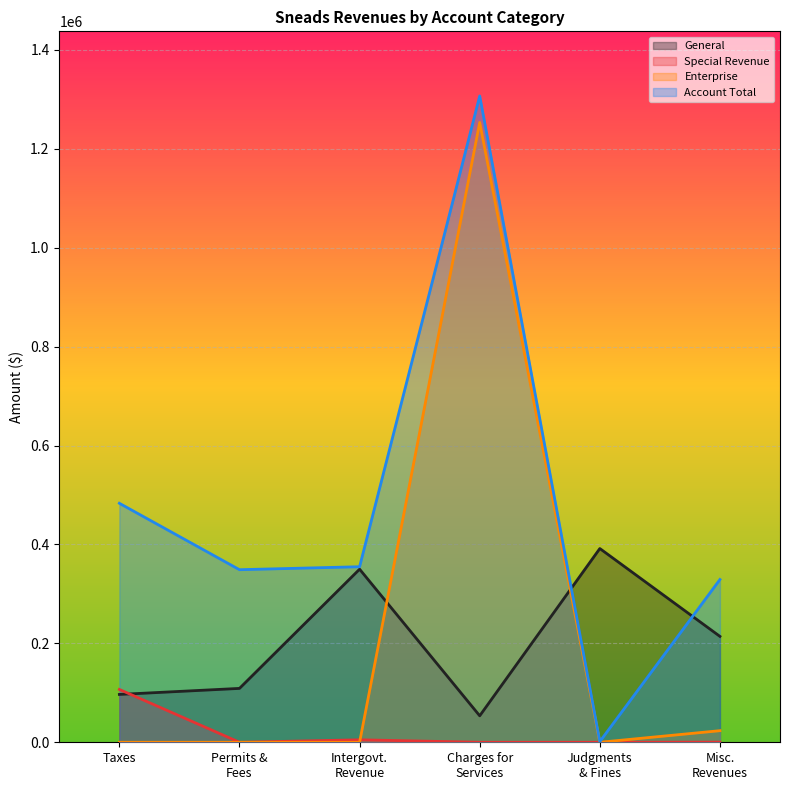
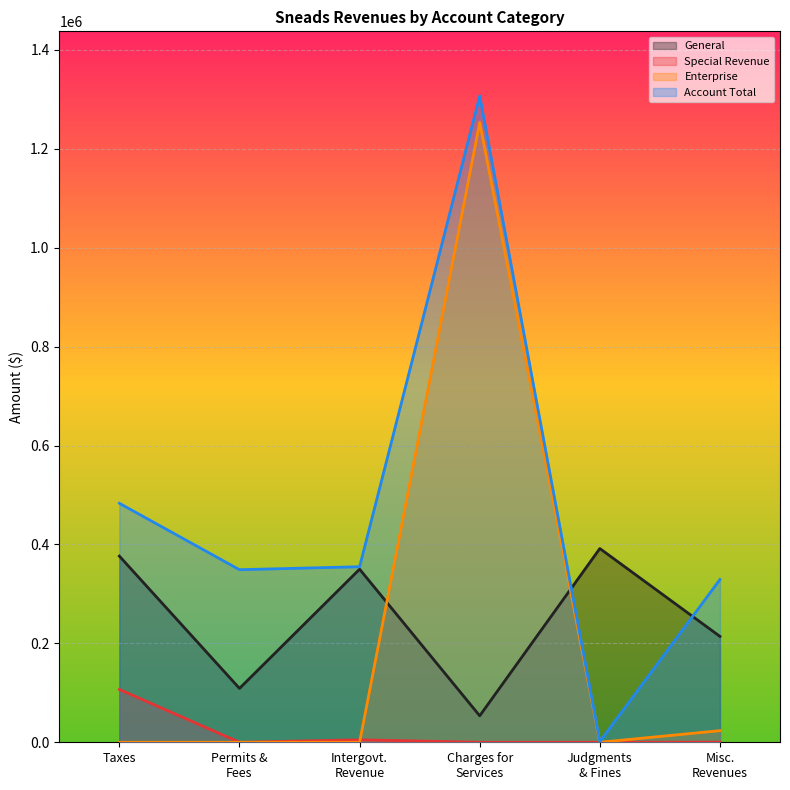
  {
    "General": {
-     "Taxes": 100000,
+     "Taxes": 380000,
      "Permits & Fees": 110000,
      "Charges for Services": 50000,
      "Judgments & Fines": 390000,
      "Misc. Revenues": 210000
    },
    "Account Total": {
      "Taxes": 480000,
      "Permits & Fees": 350000,
      "Charges for Services": 1310000,
      "Misc. Revenues": 330000
    }
  }
